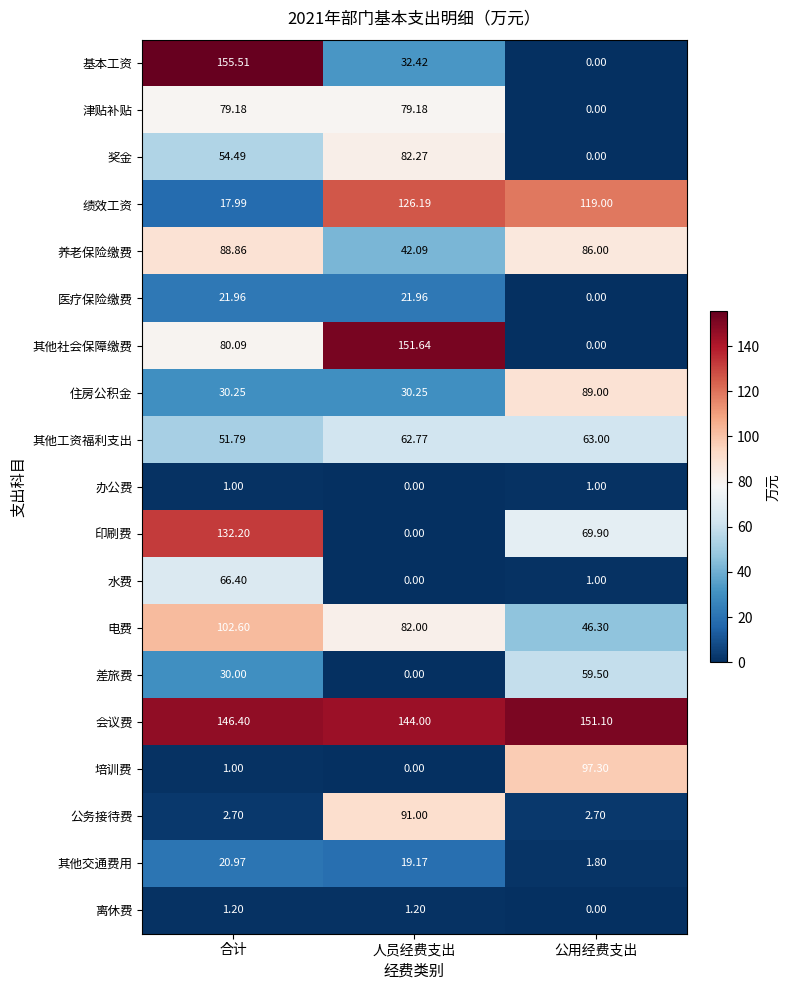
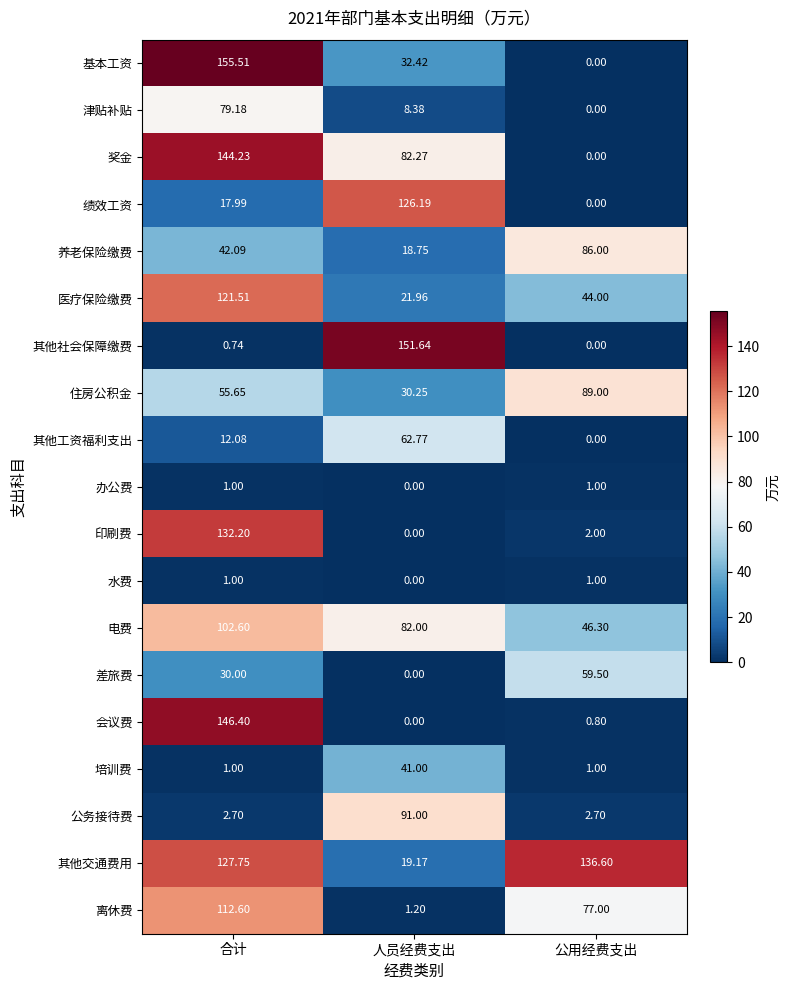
  {
    "基本工资": {
      "合计": 155.51,
      "人员经费支出": 32.42,
      "公用经费支出": 0.00
    },
    "津贴补贴": {
      "合计": 79.18,
-     "人员经费支出": 79.18,
+     "人员经费支出": 8.38,
      "公用经费支出": 0.00
    },
    "奖金": {
-     "合计": 54.49,
+     "合计": 144.23,
      "人员经费支出": 82.27,
      "公用经费支出": 0.00
    },
    "绩效工资": {
      "合计": 17.99,
      "人员经费支出": 126.19,
-     "公用经费支出": 119.00
+     "公用经费支出": 0.00
    },
    "养老保险缴费": {
-     "合计": 88.86,
-     "人员经费支出": 42.09,
+     "合计": 42.09,
+     "人员经费支出": 18.75,
      "公用经费支出": 86.00
    },
    "医疗保险缴费": {
-     "合计": 21.96,
+     "合计": 121.51,
      "人员经费支出": 21.96,
-     "公用经费支出": 0.00
+     "公用经费支出": 44.00
    },
    "其他社会保障缴费": {
-     "合计": 80.09,
+     "合计": 0.74,
      "人员经费支出": 151.64,
      "公用经费支出": 0.00
    },
    "住房公积金": {
-     "合计": 30.25,
+     "合计": 55.65,
      "人员经费支出": 30.25,
      "公用经费支出": 89.00
    },
    "其他工资福利支出": {
-     "合计": 51.79,
+     "合计": 12.08,
      "人员经费支出": 62.77,
-     "公用经费支出": 63.00
+     "公用经费支出": 0.00
    },
    "办公费": {
      "合计": 1.00,
      "人员经费支出": 0.00,
      "公用经费支出": 1.00
    },
    "印刷费": {
      "合计": 132.20,
      "人员经费支出": 0.00,
-     "公用经费支出": 69.90
+     "公用经费支出": 2.00
    },
    "水费": {
-     "合计": 66.40,
+     "合计": 1.00,
      "人员经费支出": 0.00,
      "公用经费支出": 1.00
    },
    "电费": {
      "合计": 102.60,
      "人员经费支出": 82.00,
      "公用经费支出": 46.30
    },
    "差旅费": {
      "合计": 30.00,
      "人员经费支出": 0.00,
      "公用经费支出": 59.50
    },
    "会议费": {
      "合计": 146.40,
-     "人员经费支出": 144.00,
-     "公用经费支出": 151.10
+     "人员经费支出": 0.00,
+     "公用经费支出": 0.80
    },
    "培训费": {
      "合计": 1.00,
-     "人员经费支出": 0.00,
-     "公用经费支出": 97.30
+     "人员经费支出": 41.00,
+     "公用经费支出": 1.00
    },
    "公务接待费": {
      "合计": 2.70,
      "人员经费支出": 91.00,
      "公用经费支出": 2.70
    },
    "其他交通费用": {
-     "合计": 20.97,
+     "合计": 127.75,
      "人员经费支出": 19.17,
-     "公用经费支出": 1.80
+     "公用经费支出": 136.60
    },
    "离休费": {
-     "合计": 1.20,
+     "合计": 112.60,
      "人员经费支出": 1.20,
-     "公用经费支出": 0.00
+     "公用经费支出": 77.00
    }
  }
